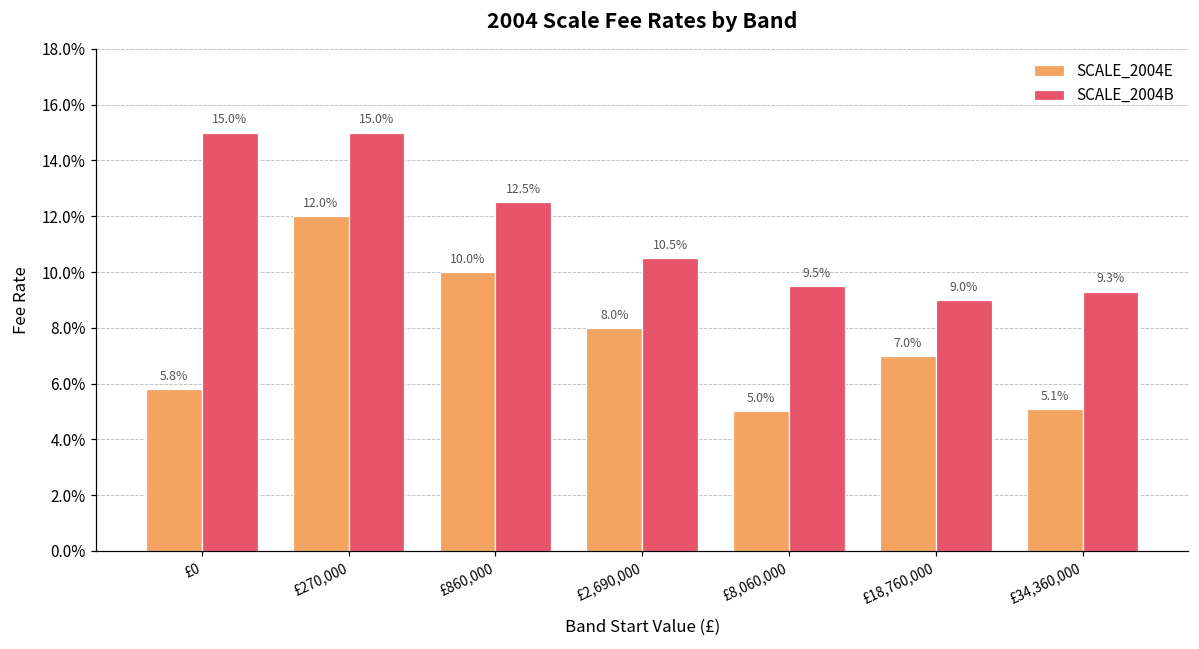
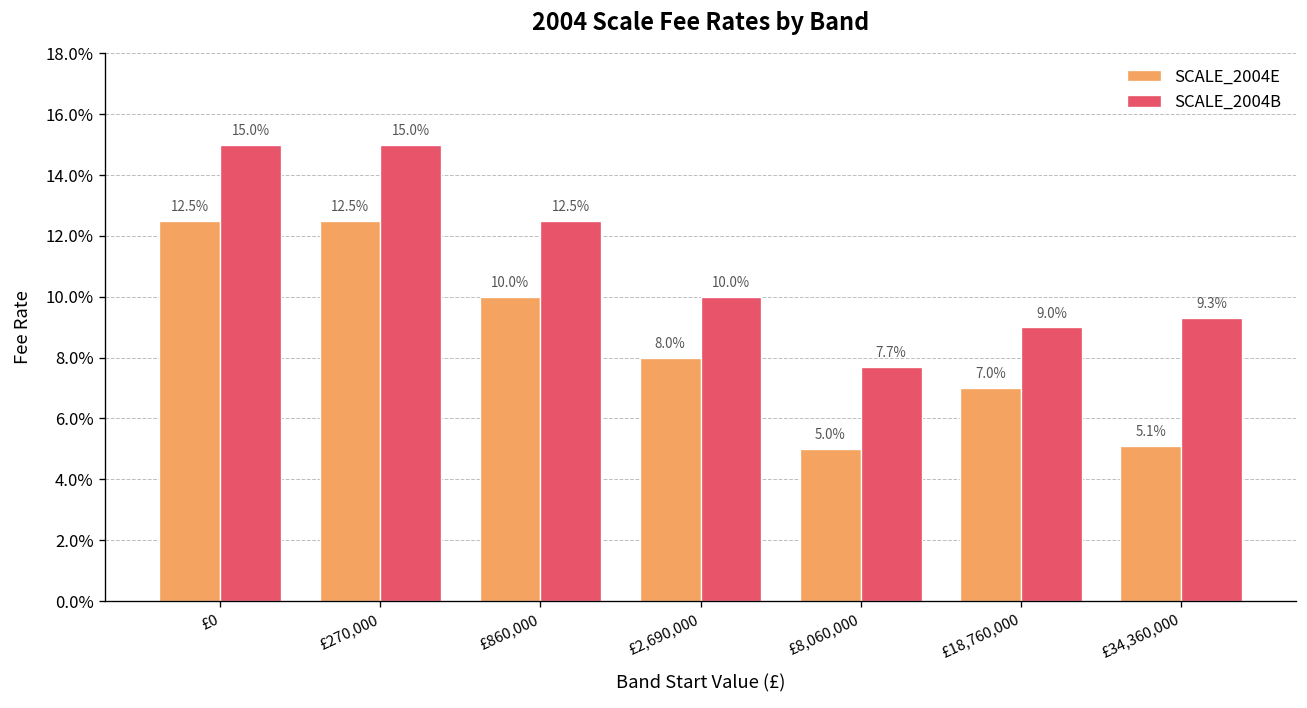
  {
    "SCALE_2004E": {
-     "£0": "5.8%",
-     "£270,000": "12.0%",
+     "£0": "12.5%",
+     "£270,000": "12.5%",
      "£860,000": "10.0%",
      "£2,690,000": "8.0%",
      "£8,060,000": "5.0%",
      "£18,760,000": "7.0%",
      "£34,360,000": "5.1%"
    },
    "SCALE_2004B": {
      "£0": "15.0%",
      "£270,000": "15.0%",
      "£860,000": "12.5%",
-     "£2,690,000": "10.5%",
-     "£8,060,000": "9.5%",
+     "£2,690,000": "10.0%",
+     "£8,060,000": "7.7%",
      "£18,760,000": "9.0%",
      "£34,360,000": "9.3%"
    }
  }
